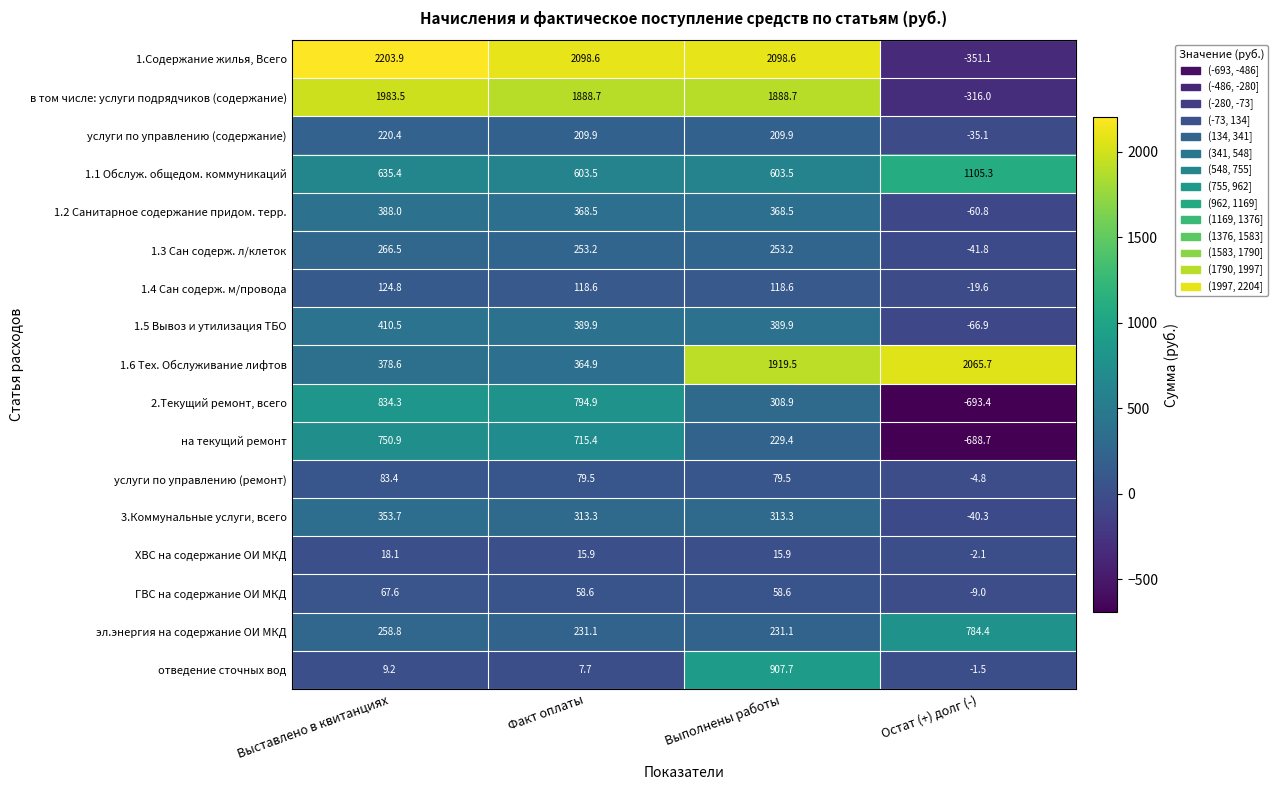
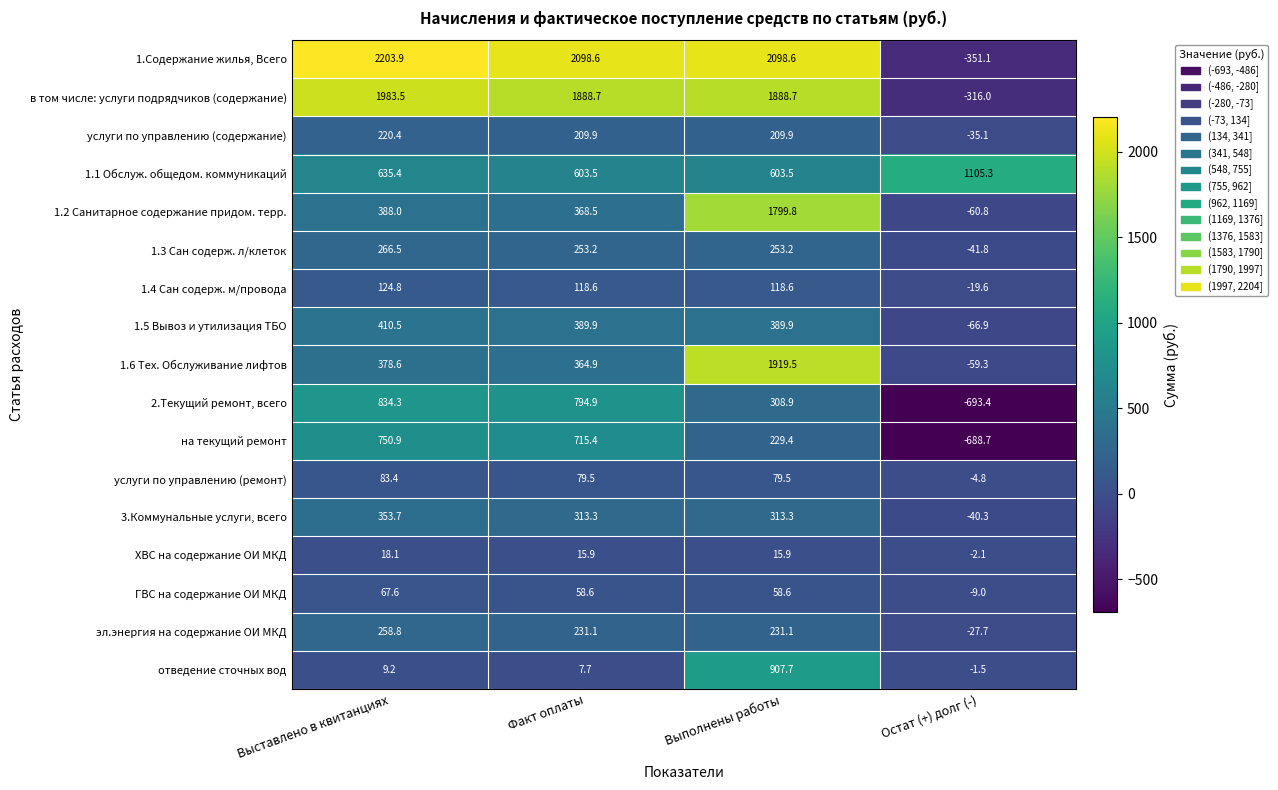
  {
    "1.Содержание жилья, Всего": {
      "Выставлено в квитанциях": 2203.9,
      "Факт оплаты": 2098.6,
      "Выполнены работы": 2098.6,
      "Остат (+) долг (-)": -351.1
    },
    "в том числе: услуги подрядчиков (содержание)": {
      "Выставлено в квитанциях": 1983.5,
      "Факт оплаты": 1888.7,
      "Выполнены работы": 1888.7,
      "Остат (+) долг (-)": -316.0
    },
    "услуги по управлению (содержание)": {
      "Выставлено в квитанциях": 220.4,
      "Факт оплаты": 209.9,
      "Выполнены работы": 209.9,
      "Остат (+) долг (-)": -35.1
    },
    "1.1 Обслуж. общедом. коммуникаций": {
      "Выставлено в квитанциях": 635.4,
      "Факт оплаты": 603.5,
      "Выполнены работы": 603.5,
      "Остат (+) долг (-)": 1105.3
    },
    "1.2 Санитарное содержание придом. терр.": {
      "Выставлено в квитанциях": 388.0,
      "Факт оплаты": 368.5,
-     "Выполнены работы": 368.5,
+     "Выполнены работы": 1799.8,
      "Остат (+) долг (-)": -60.8
    },
    "1.3 Сан содерж. л/клеток": {
      "Выставлено в квитанциях": 266.5,
      "Факт оплаты": 253.2,
      "Выполнены работы": 253.2,
      "Остат (+) долг (-)": -41.8
    },
    "1.4 Сан содерж. м/провода": {
      "Выставлено в квитанциях": 124.8,
      "Факт оплаты": 118.6,
      "Выполнены работы": 118.6,
      "Остат (+) долг (-)": -19.6
    },
    "1.5 Вывоз и утилизация ТБО": {
      "Выставлено в квитанциях": 410.5,
      "Факт оплаты": 389.9,
      "Выполнены работы": 389.9,
      "Остат (+) долг (-)": -66.9
    },
    "1.6 Тех. Обслуживание лифтов": {
      "Выставлено в квитанциях": 378.6,
      "Факт оплаты": 364.9,
      "Выполнены работы": 1919.5,
-     "Остат (+) долг (-)": 2065.7
+     "Остат (+) долг (-)": -59.3
    },
    "2.Текущий ремонт, всего": {
      "Выставлено в квитанциях": 834.3,
      "Факт оплаты": 794.9,
      "Выполнены работы": 308.9,
      "Остат (+) долг (-)": -693.4
    },
    "на текущий ремонт": {
      "Выставлено в квитанциях": 750.9,
      "Факт оплаты": 715.4,
      "Выполнены работы": 229.4,
      "Остат (+) долг (-)": -688.7
    },
    "услуги по управлению (ремонт)": {
      "Выставлено в квитанциях": 83.4,
      "Факт оплаты": 79.5,
      "Выполнены работы": 79.5,
      "Остат (+) долг (-)": -4.8
    },
    "3.Коммунальные услуги, всего": {
      "Выставлено в квитанциях": 353.7,
      "Факт оплаты": 313.3,
      "Выполнены работы": 313.3,
      "Остат (+) долг (-)": -40.3
    },
    "ХВС на содержание ОИ МКД": {
      "Выставлено в квитанциях": 18.1,
      "Факт оплаты": 15.9,
      "Выполнены работы": 15.9,
      "Остат (+) долг (-)": -2.1
    },
    "ГВС на содержание ОИ МКД": {
      "Выставлено в квитанциях": 67.6,
      "Факт оплаты": 58.6,
      "Выполнены работы": 58.6,
      "Остат (+) долг (-)": -9.0
    },
    "эл.энергия на содержание ОИ МКД": {
      "Выставлено в квитанциях": 258.8,
      "Факт оплаты": 231.1,
      "Выполнены работы": 231.1,
-     "Остат (+) долг (-)": 784.4
+     "Остат (+) долг (-)": -27.7
    },
    "отведение сточных вод": {
      "Выставлено в квитанциях": 9.2,
      "Факт оплаты": 7.7,
      "Выполнены работы": 907.7,
      "Остат (+) долг (-)": -1.5
    }
  }
